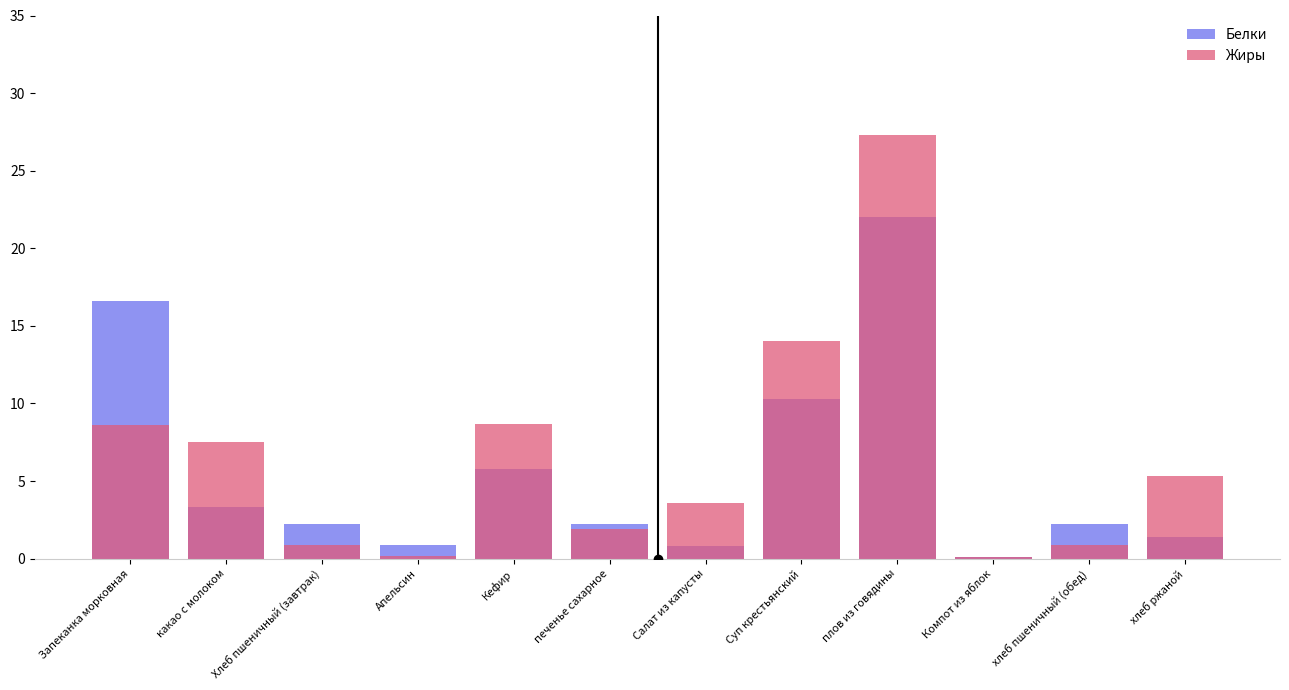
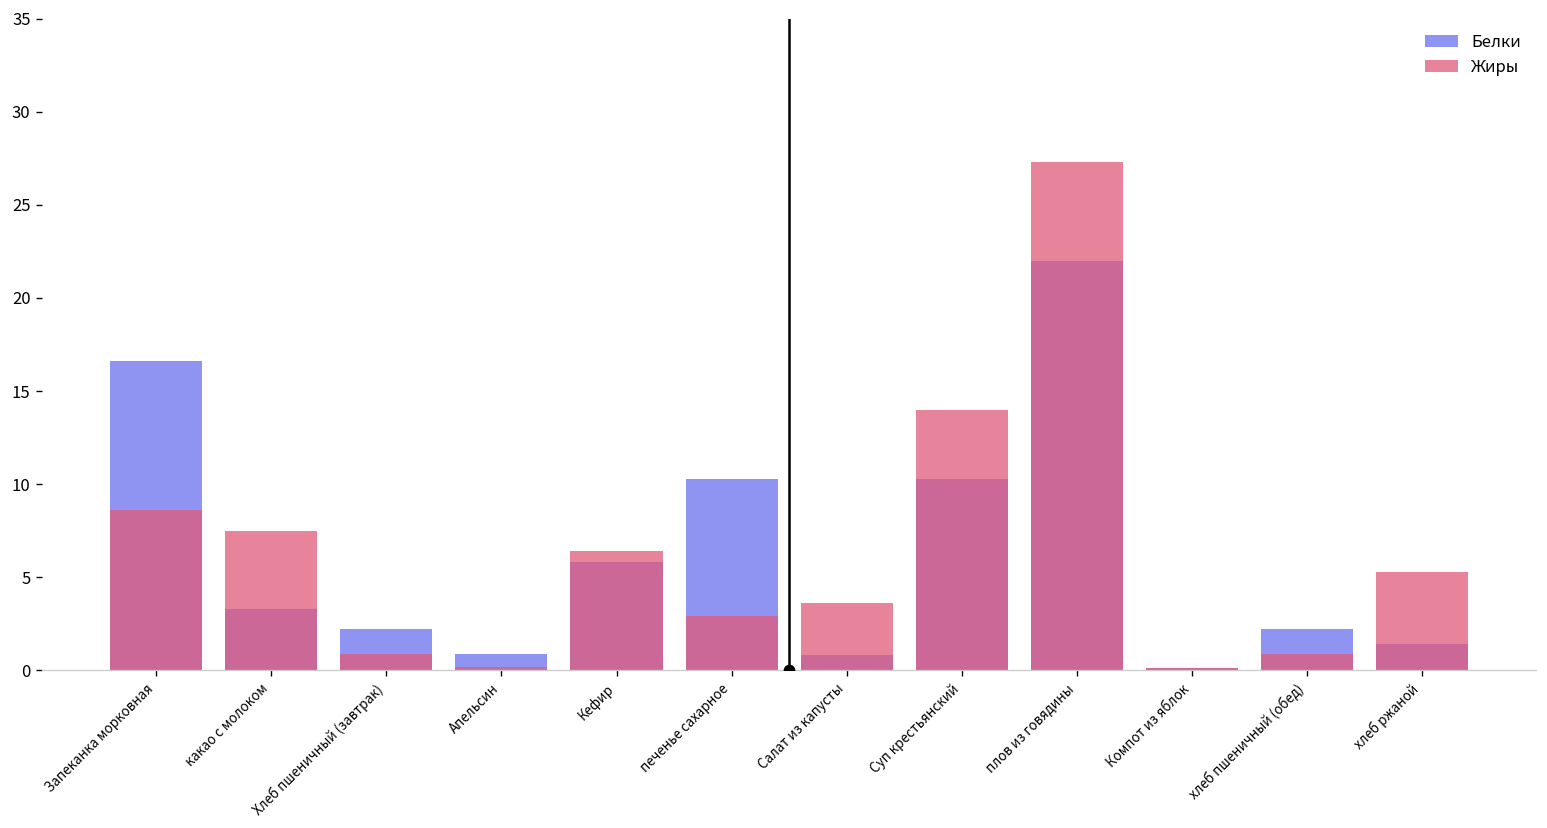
  {
    "Белки": {
      "Запеканка морковная": 16.6,
      "Хлеб пшеничный (завтрак)": 2.2,
      "Апельсин": 0.9,
-     "печенье сахарное": 2.2,
+     "печенье сахарное": 10.3,
      "хлеб пшеничный (обед)": 2.2
    },
    "Жиры": {
      "какао с молоком": 7.5,
-     "Кефир": 8.7,
-     "печенье сахарное": 1.9,
+     "Кефир": 6.4,
+     "печенье сахарное": 2.9,
      "Салат из капусты": 3.6,
      "Суп крестьянский": 14.0,
      "плов из говядины": 27.3,
      "хлеб ржаной": 5.3
    }
  }
